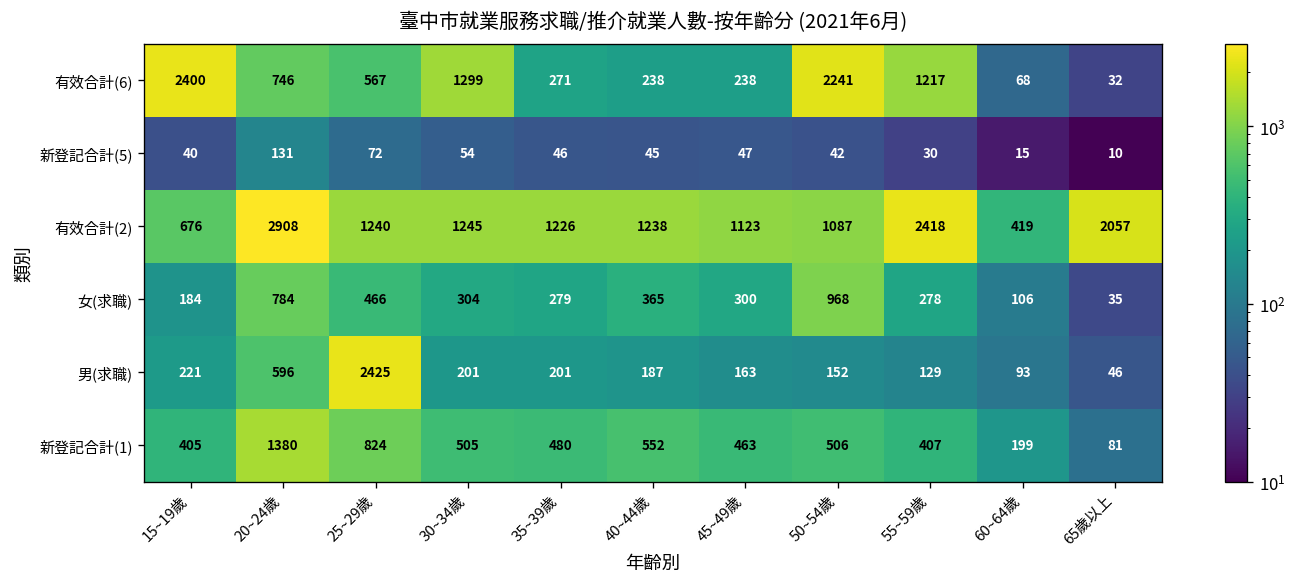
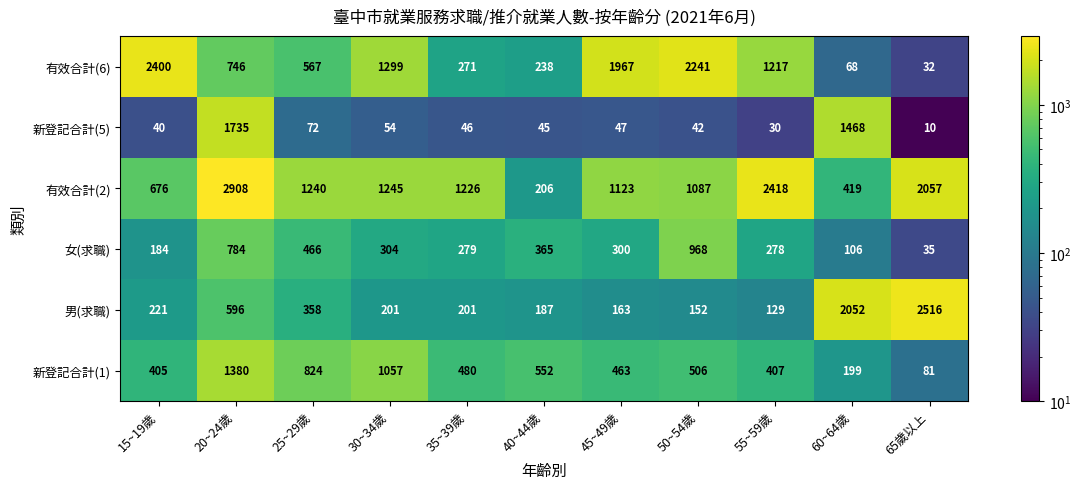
  {
    "有效合計(6)": {
      "15~19歲": 2400,
      "20~24歲": 746,
      "25~29歲": 567,
      "30~34歲": 1299,
      "35~39歲": 271,
      "40~44歲": 238,
-     "45~49歲": 238,
+     "45~49歲": 1967,
      "50~54歲": 2241,
      "55~59歲": 1217,
      "60~64歲": 68,
      "65歲以上": 32
    },
    "新登記合計(5)": {
      "15~19歲": 40,
-     "20~24歲": 131,
+     "20~24歲": 1735,
      "25~29歲": 72,
      "30~34歲": 54,
      "35~39歲": 46,
      "40~44歲": 45,
      "45~49歲": 47,
      "50~54歲": 42,
      "55~59歲": 30,
-     "60~64歲": 15,
+     "60~64歲": 1468,
      "65歲以上": 10
    },
    "有效合計(2)": {
      "15~19歲": 676,
      "20~24歲": 2908,
      "25~29歲": 1240,
      "30~34歲": 1245,
      "35~39歲": 1226,
-     "40~44歲": 1238,
+     "40~44歲": 206,
      "45~49歲": 1123,
      "50~54歲": 1087,
      "55~59歲": 2418,
      "60~64歲": 419,
      "65歲以上": 2057
    },
    "女(求職)": {
      "15~19歲": 184,
      "20~24歲": 784,
      "25~29歲": 466,
      "30~34歲": 304,
      "35~39歲": 279,
      "40~44歲": 365,
      "45~49歲": 300,
      "50~54歲": 968,
      "55~59歲": 278,
      "60~64歲": 106,
      "65歲以上": 35
    },
    "男(求職)": {
      "15~19歲": 221,
      "20~24歲": 596,
-     "25~29歲": 2425,
+     "25~29歲": 358,
      "30~34歲": 201,
      "35~39歲": 201,
      "40~44歲": 187,
      "45~49歲": 163,
      "50~54歲": 152,
      "55~59歲": 129,
-     "60~64歲": 93,
-     "65歲以上": 46
+     "60~64歲": 2052,
+     "65歲以上": 2516
    },
    "新登記合計(1)": {
      "15~19歲": 405,
      "20~24歲": 1380,
      "25~29歲": 824,
-     "30~34歲": 505,
+     "30~34歲": 1057,
      "35~39歲": 480,
      "40~44歲": 552,
      "45~49歲": 463,
      "50~54歲": 506,
      "55~59歲": 407,
      "60~64歲": 199,
      "65歲以上": 81
    }
  }
